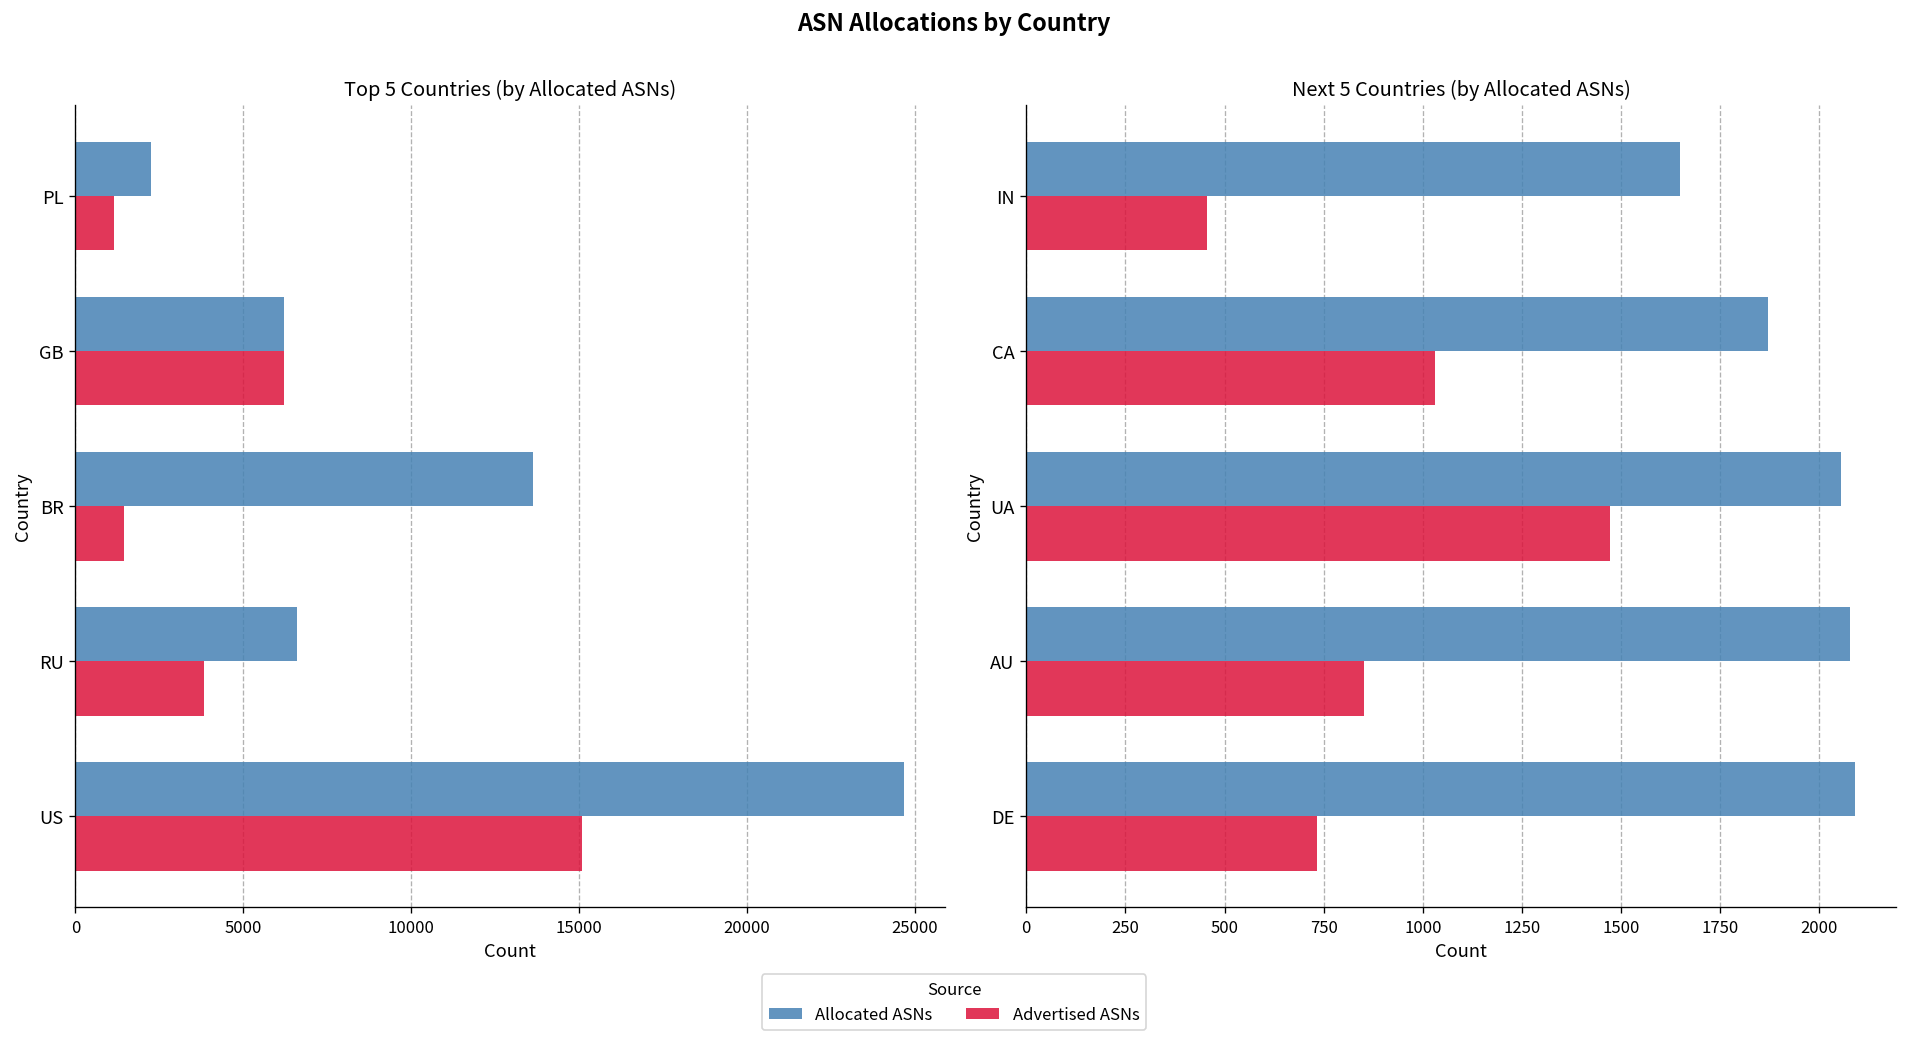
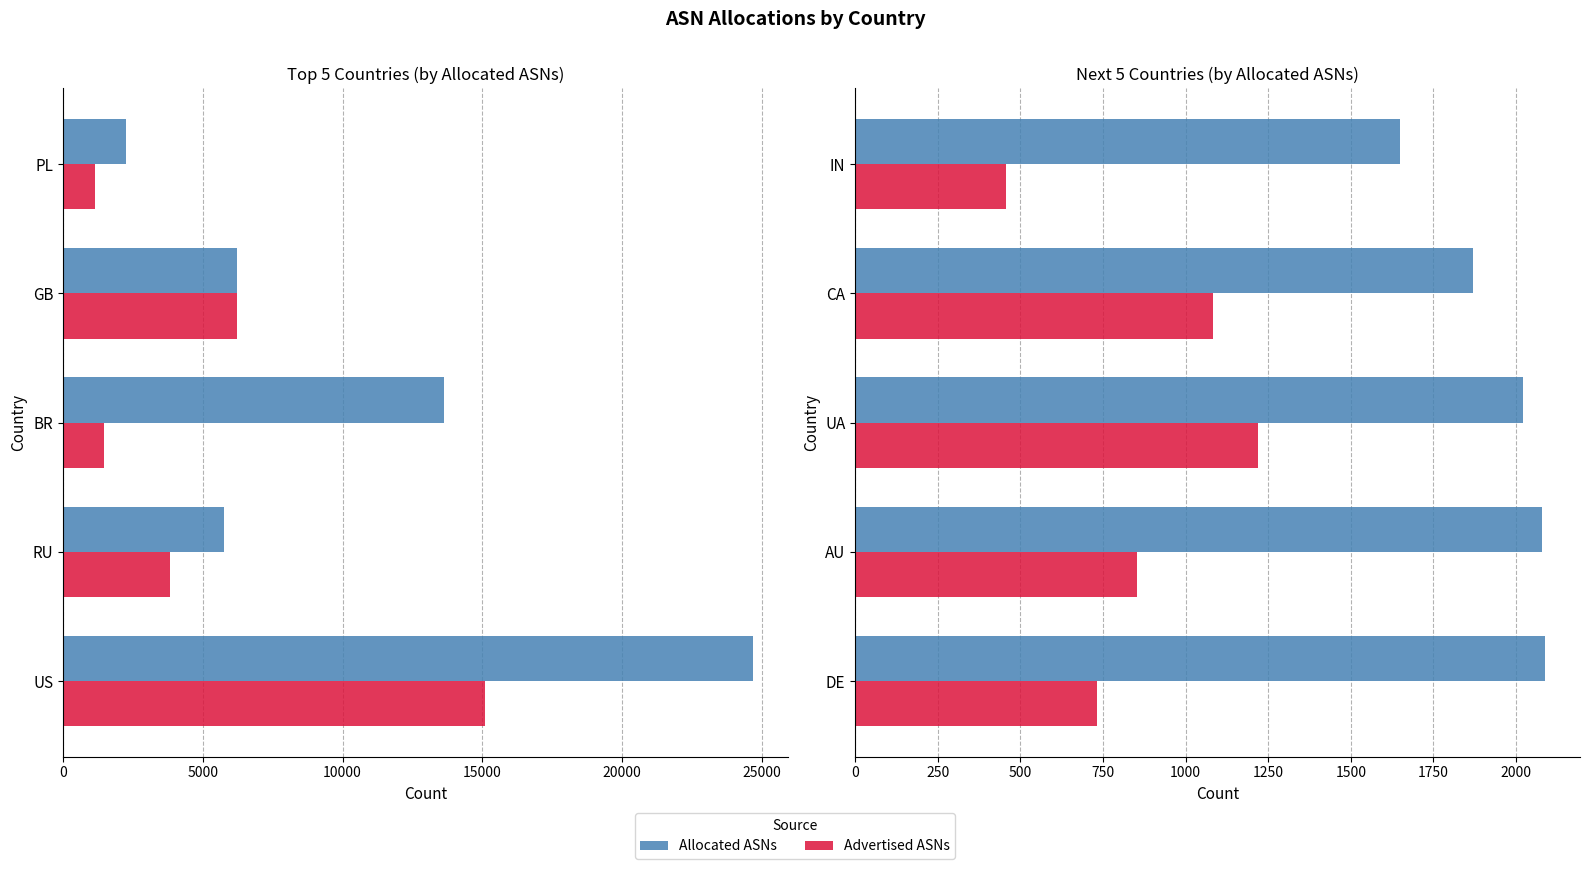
  {
    "Top 5 Countries (by Allocated ASNs)": {
      "Allocated ASNs": {
        "PL": 2300,
        "GB": 6200,
        "BR": 13600,
-       "RU": 6600,
+       "RU": 5700,
        "US": 24700
      },
      "Advertised ASNs": {
        "PL": 1200,
        "GB": 6200,
        "BR": 1500,
        "RU": 3800,
        "US": 15100
      }
    },
    "Next 5 Countries (by Allocated ASNs)": {
      "Allocated ASNs": {
        "IN": 1650,
        "CA": 1870,
-       "UA": 2050,
+       "UA": 2020,
        "AU": 2080,
        "DE": 2090
      },
      "Advertised ASNs": {
        "IN": 460,
-       "CA": 1030,
-       "UA": 1470,
+       "CA": 1080,
+       "UA": 1220,
        "AU": 850,
        "DE": 730
      }
    }
  }
